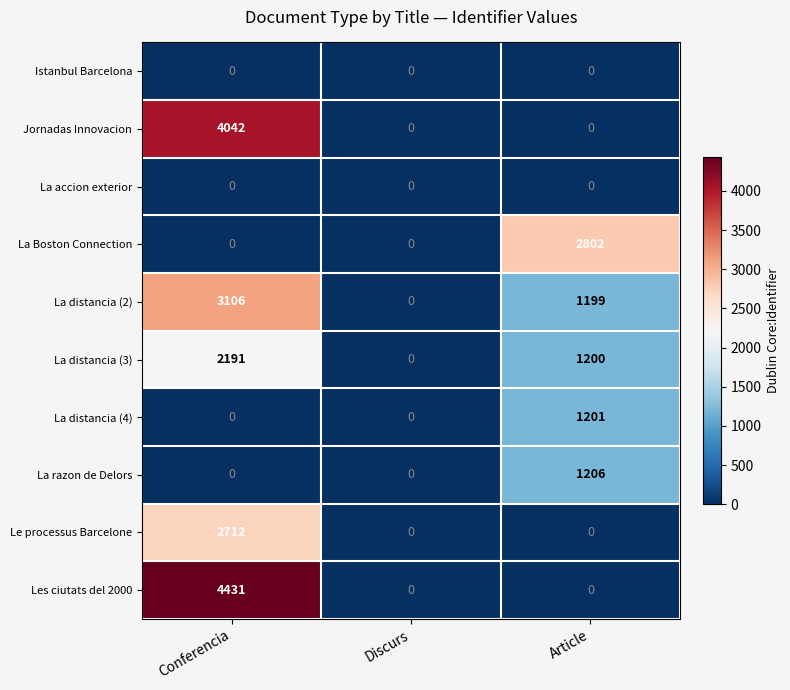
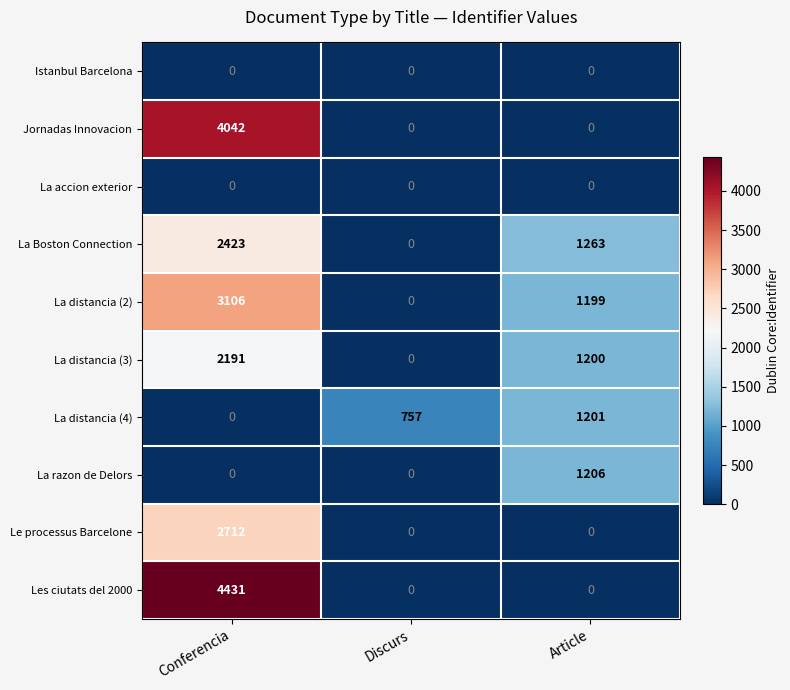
  {
    "Istanbul Barcelona": {
      "Conferencia": 0,
      "Discurs": 0,
      "Article": 0
    },
    "Jornadas Innovacion": {
      "Conferencia": 4042,
      "Discurs": 0,
      "Article": 0
    },
    "La accion exterior": {
      "Conferencia": 0,
      "Discurs": 0,
      "Article": 0
    },
    "La Boston Connection": {
-     "Conferencia": 0,
+     "Conferencia": 2423,
      "Discurs": 0,
-     "Article": 2802
+     "Article": 1263
    },
    "La distancia (2)": {
      "Conferencia": 3106,
      "Discurs": 0,
      "Article": 1199
    },
    "La distancia (3)": {
      "Conferencia": 2191,
      "Discurs": 0,
      "Article": 1200
    },
    "La distancia (4)": {
      "Conferencia": 0,
-     "Discurs": 0,
+     "Discurs": 757,
      "Article": 1201
    },
    "La razon de Delors": {
      "Conferencia": 0,
      "Discurs": 0,
      "Article": 1206
    },
    "Le processus Barcelone": {
      "Conferencia": 2712,
      "Discurs": 0,
      "Article": 0
    },
    "Les ciutats del 2000": {
      "Conferencia": 4431,
      "Discurs": 0,
      "Article": 0
    }
  }
